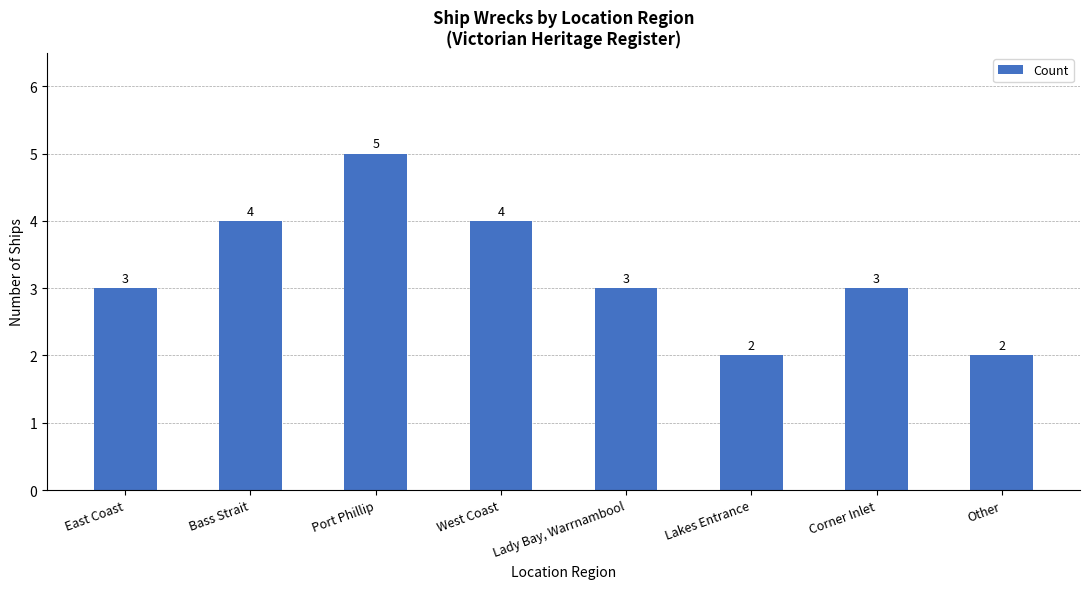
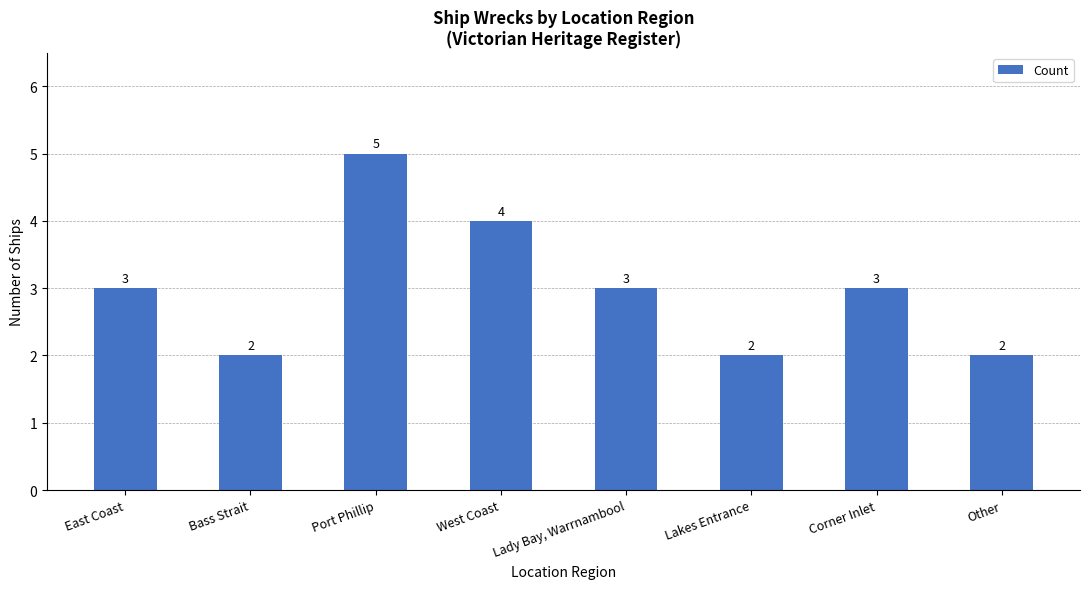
  {
    "East Coast": 3,
-   "Bass Strait": 4,
+   "Bass Strait": 2,
    "Port Phillip": 5,
    "West Coast": 4,
    "Lady Bay, Warrnambool": 3,
    "Lakes Entrance": 2,
    "Corner Inlet": 3,
    "Other": 2
  }
